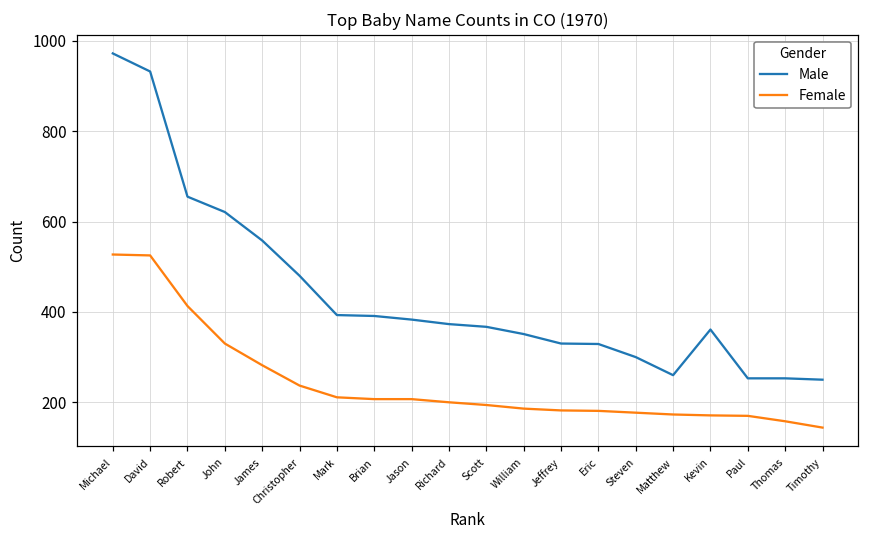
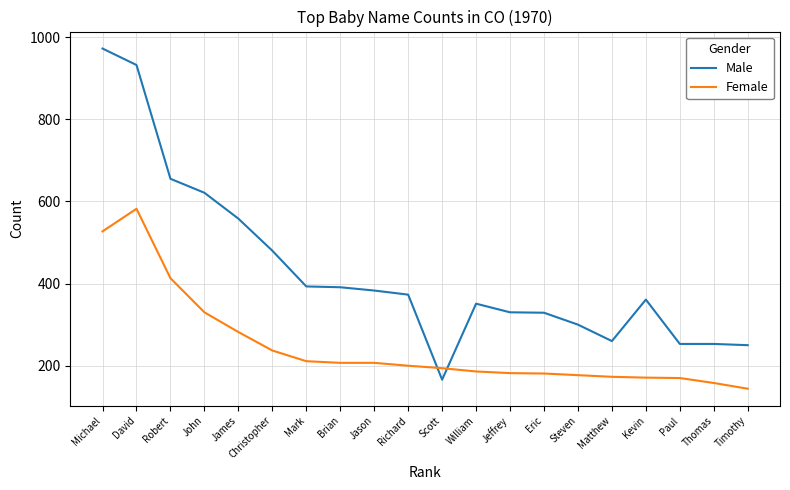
  {
    "Male": {
      "Michael": 970,
      "David": 930,
      "Robert": 660,
      "John": 620,
      "James": 560,
      "Christopher": 480,
      "Mark": 390,
      "Brian": 390,
      "Jason": 380,
      "Richard": 370,
-     "Scott": 370,
+     "Scott": 170,
      "William": 350,
      "Jeffrey": 330,
      "Eric": 330,
      "Steven": 300,
      "Matthew": 260,
      "Kevin": 360,
      "Paul": 250,
      "Thomas": 250,
      "Timothy": 250
    },
    "Female": {
      "Michael": 530,
-     "David": 530,
+     "David": 580,
      "Robert": 410,
      "John": 330,
      "James": 280,
      "Christopher": 240,
      "Mark": 210,
      "Brian": 210,
      "Jason": 210,
      "Richard": 200,
      "Scott": 190,
      "William": 190,
      "Jeffrey": 180,
      "Eric": 180,
      "Steven": 180,
      "Matthew": 170,
      "Kevin": 170,
      "Paul": 170,
      "Thomas": 160,
      "Timothy": 140
    }
  }
